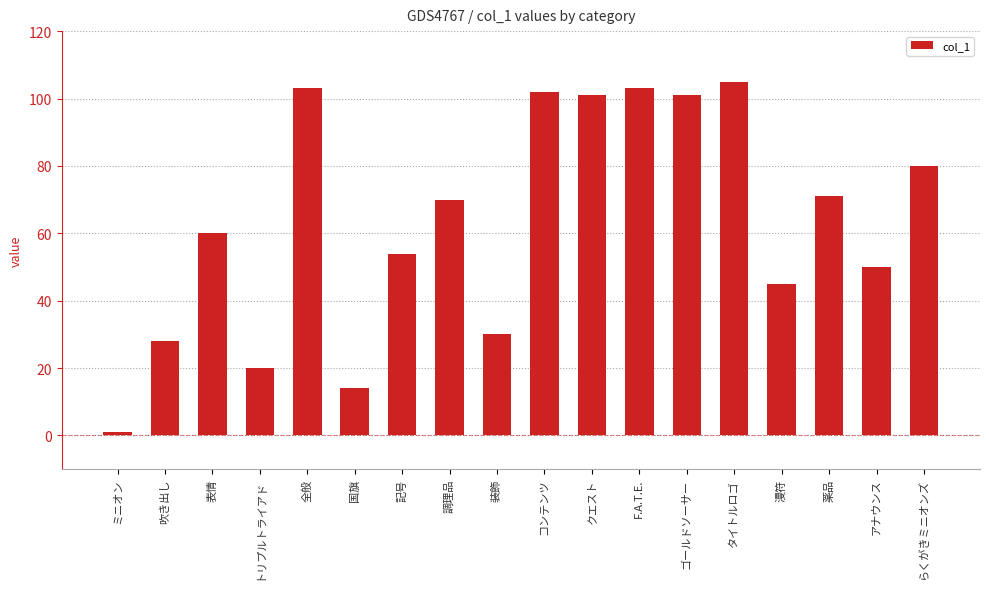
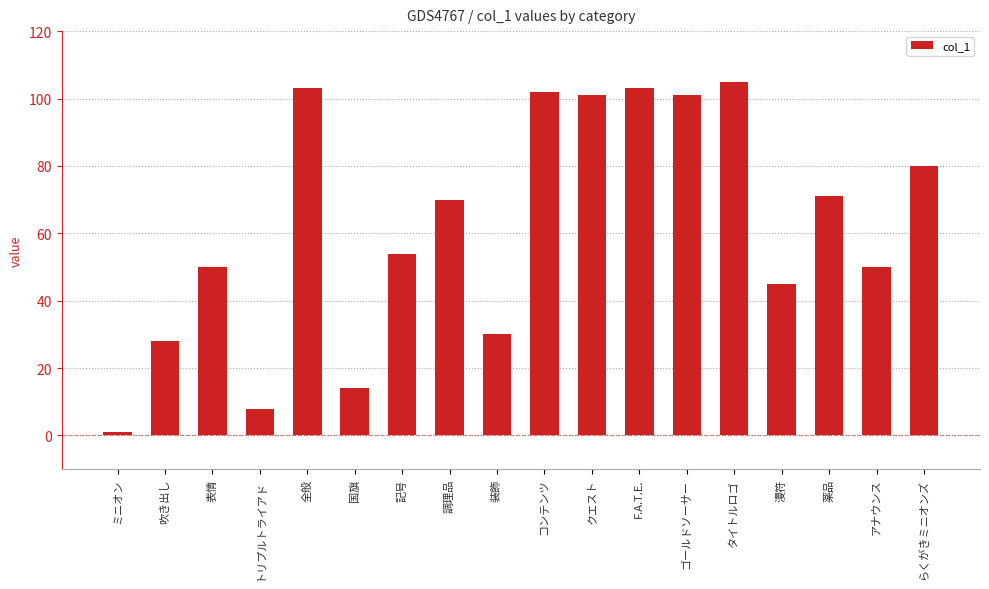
  {
    "ミニオン": 1,
    "吹き出し": 28,
-   "表情": 60,
-   "トリプルトライアド": 20,
+   "表情": 50,
+   "トリプルトライアド": 8,
    "全般": 103,
    "国旗": 14,
    "記号": 54,
    "調理品": 70,
    "装飾": 30,
    "コンテンツ": 102,
    "クエスト": 101,
    "F.A.T.E.": 103,
    "ゴールドソーサー": 101,
    "タイトルロゴ": 105,
    "漫符": 45,
    "薬品": 71,
    "アナウンス": 50,
    "らくがきミニオンズ": 80
  }
